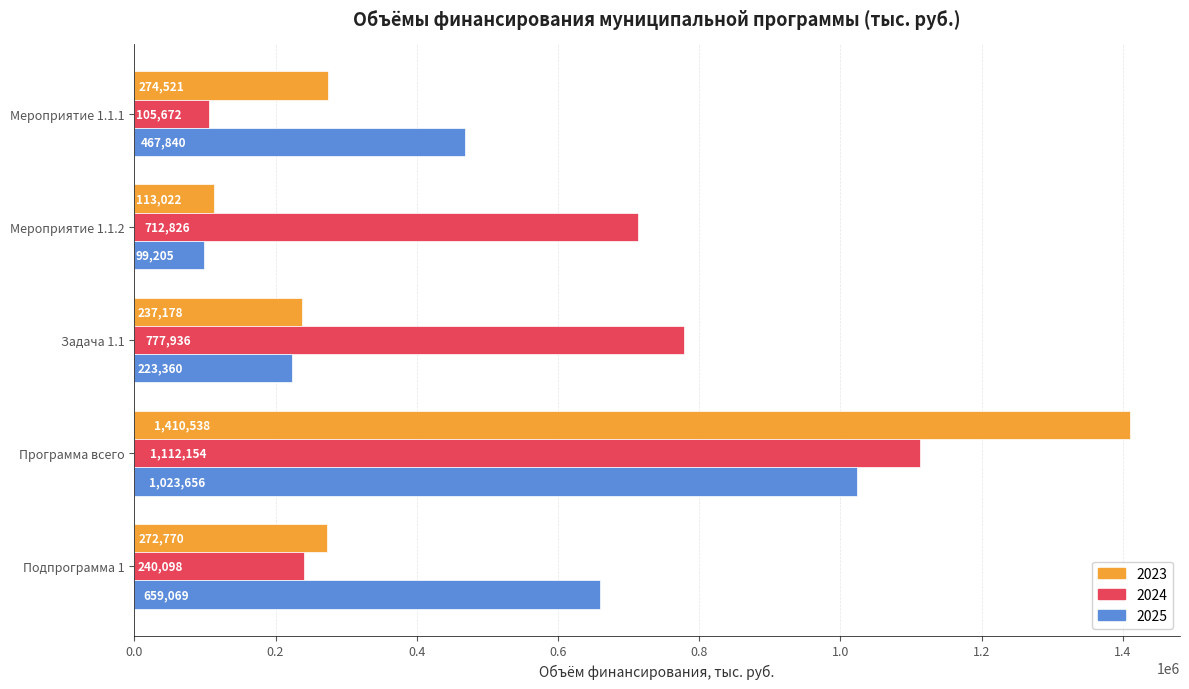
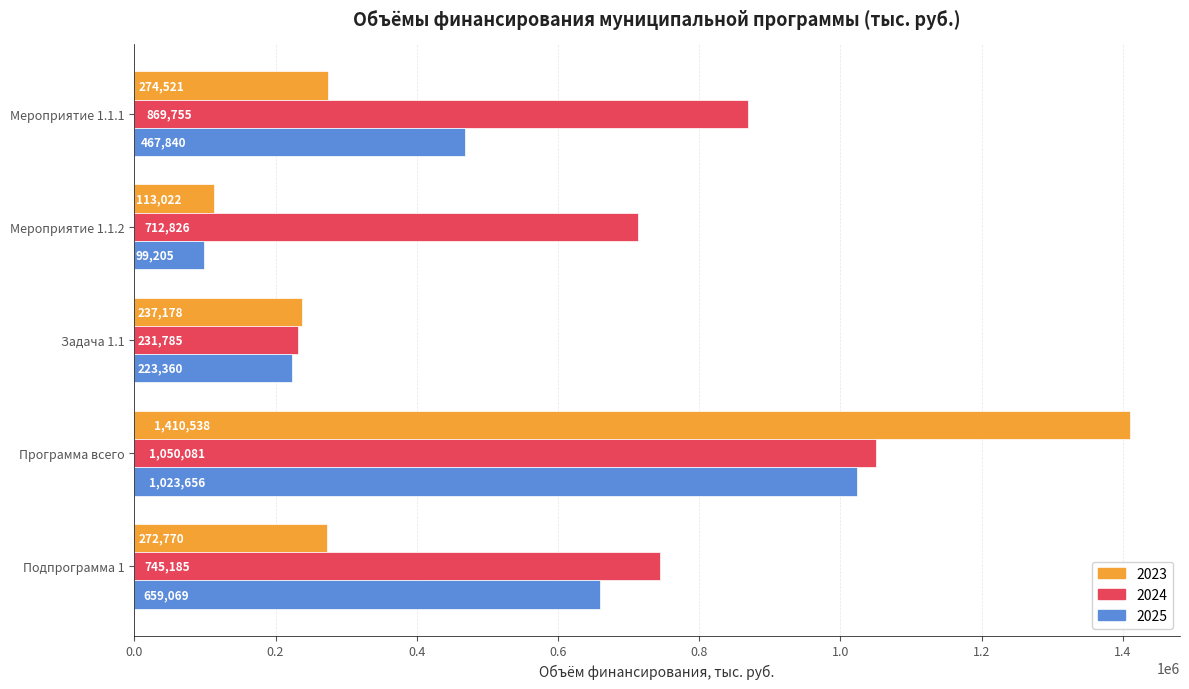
  {
    "2023": {
      "Мероприятие 1.1.1": "274,521",
      "Мероприятие 1.1.2": "113,022",
      "Задача 1.1": "237,178",
      "Программа всего": "1,410,538",
      "Подпрограмма 1": "272,770"
    },
    "2024": {
-     "Мероприятие 1.1.1": "105,672",
+     "Мероприятие 1.1.1": "869,755",
      "Мероприятие 1.1.2": "712,826",
-     "Задача 1.1": "777,936",
-     "Программа всего": "1,112,154",
-     "Подпрограмма 1": "240,098"
+     "Задача 1.1": "231,785",
+     "Программа всего": "1,050,081",
+     "Подпрограмма 1": "745,185"
    },
    "2025": {
      "Мероприятие 1.1.1": "467,840",
      "Мероприятие 1.1.2": "99,205",
      "Задача 1.1": "223,360",
      "Программа всего": "1,023,656",
      "Подпрограмма 1": "659,069"
    }
  }
